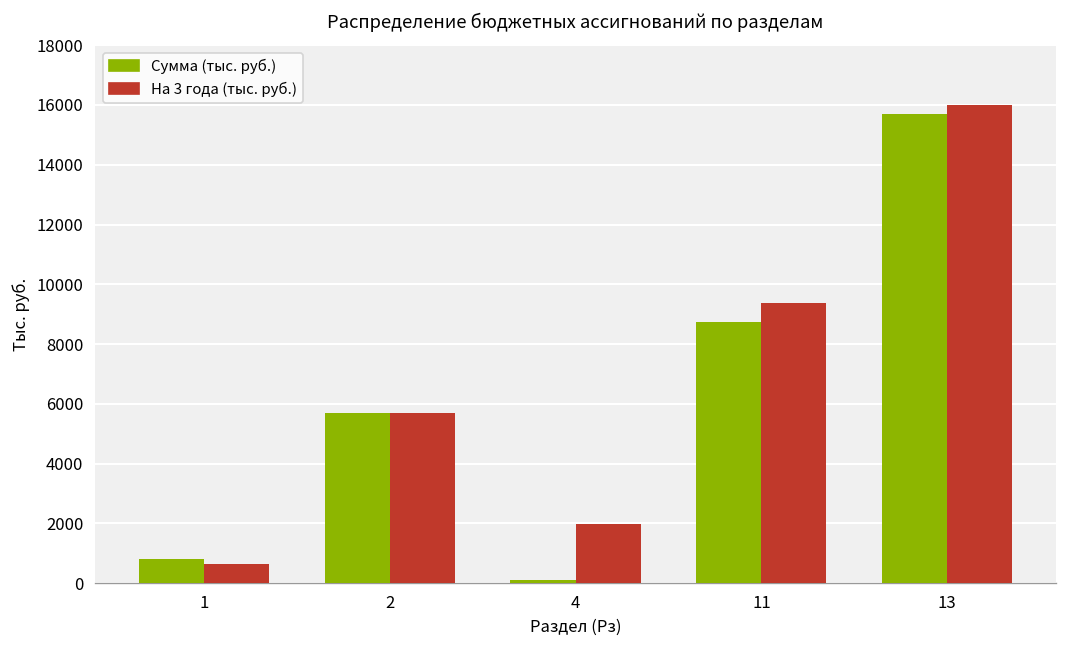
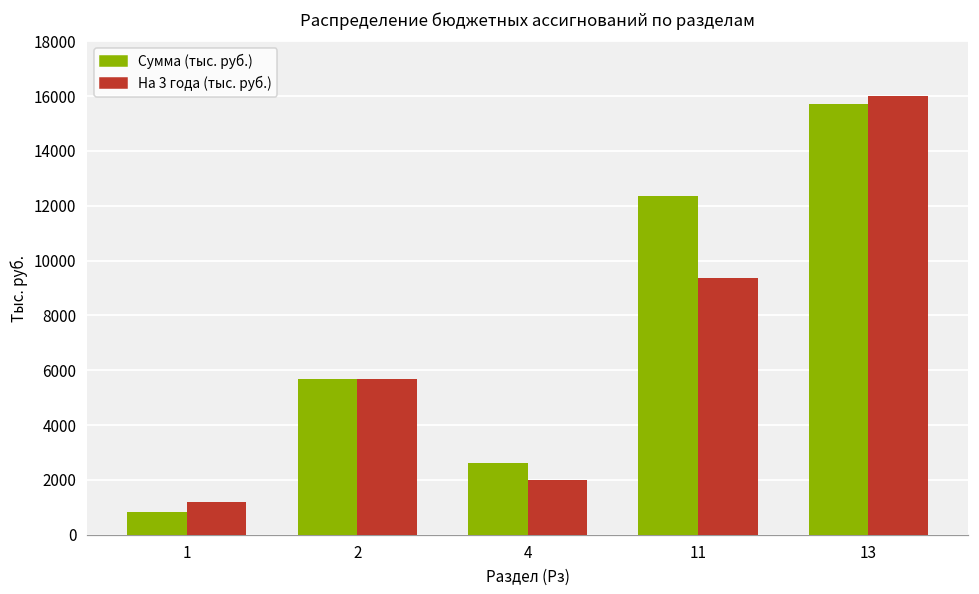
  {
    "Сумма (тыс. руб.)": {
      "1": 800,
      "2": 5700,
-     "4": 100,
-     "11": 8700,
+     "4": 2600,
+     "11": 12400,
      "13": 15700
    },
    "На 3 года (тыс. руб.)": {
-     "1": 600,
+     "1": 1200,
      "2": 5700,
      "4": 2000,
      "11": 9400,
      "13": 16000
    }
  }
